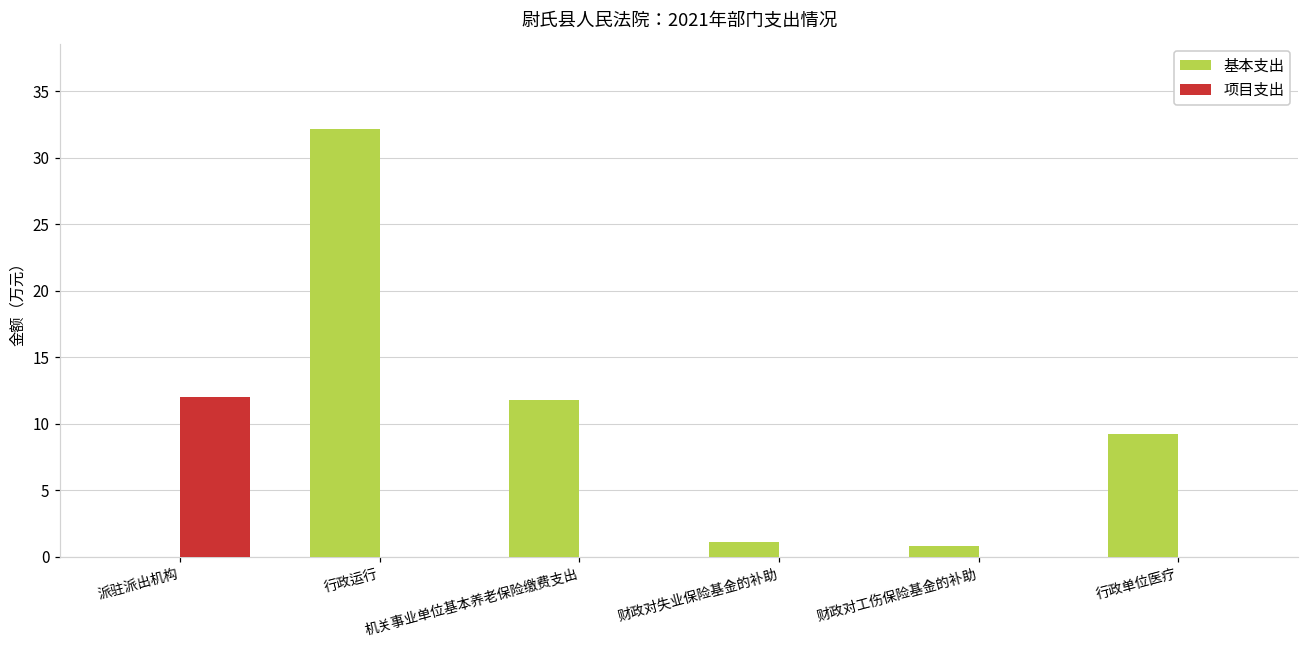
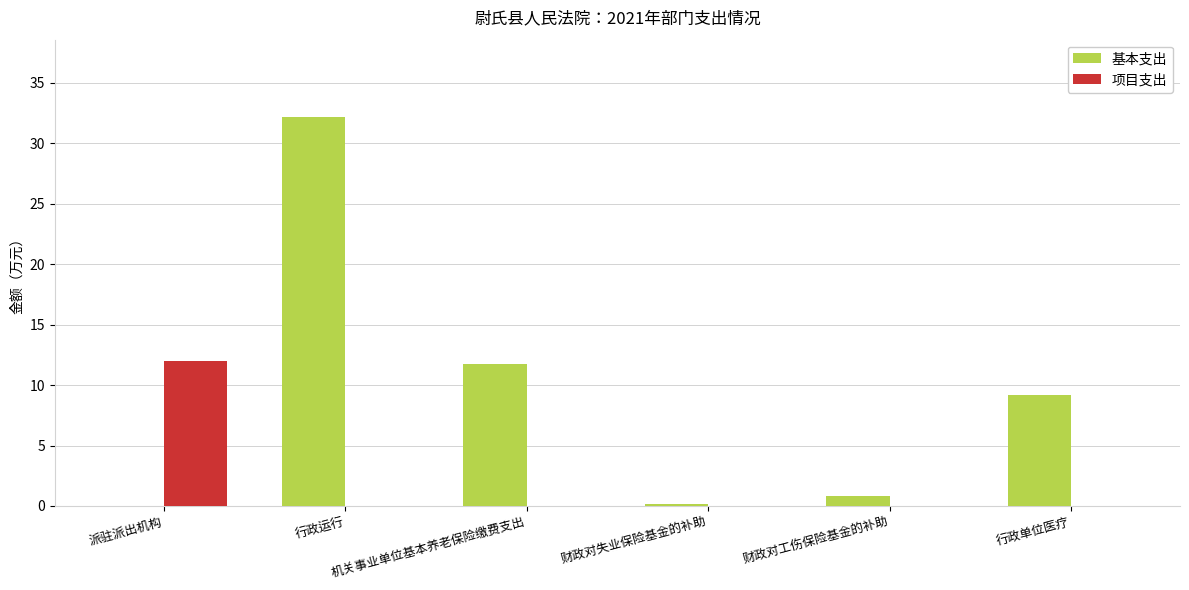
  {
    "基本支出": {
      "派驻派出机构": 0.0,
      "行政运行": 32.1,
      "机关事业单位基本养老保险缴费支出": 11.8,
-     "财政对失业保险基金的补助": 1.1,
+     "财政对失业保险基金的补助": 0.2,
      "财政对工伤保险基金的补助": 0.8,
      "行政单位医疗": 9.2
    },
    "项目支出": {
      "派驻派出机构": 12.0,
      "行政运行": 0.0,
      "机关事业单位基本养老保险缴费支出": 0.0,
      "财政对失业保险基金的补助": 0.0,
      "财政对工伤保险基金的补助": 0.0,
      "行政单位医疗": 0.0
    }
  }
